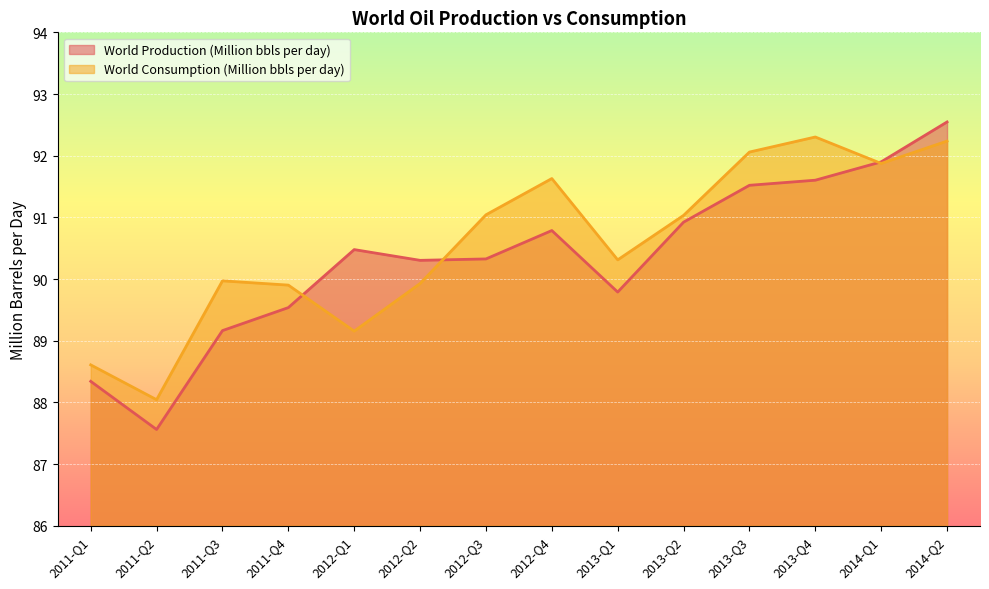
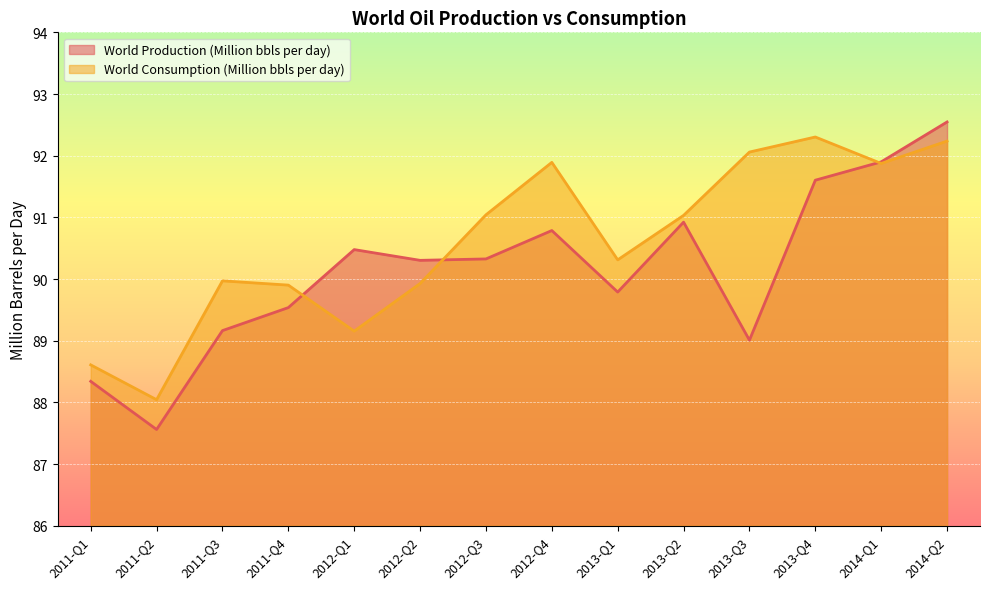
  {
    "World Production (Million bbls per day)": {
      "2011-Q1": 88.3,
      "2011-Q2": 87.6,
      "2011-Q3": 89.2,
      "2011-Q4": 89.5,
      "2012-Q1": 90.5,
      "2012-Q2": 90.3,
      "2012-Q3": 90.3,
      "2012-Q4": 90.8,
      "2013-Q1": 89.8,
      "2013-Q2": 90.9,
-     "2013-Q3": 91.5,
+     "2013-Q3": 89.0,
      "2013-Q4": 91.6,
      "2014-Q2": 92.5
    },
    "World Consumption (Million bbls per day)": {
      "2011-Q1": 88.6,
      "2011-Q2": 88.0,
      "2011-Q3": 90.0,
      "2011-Q4": 89.9,
      "2012-Q1": 89.2,
      "2012-Q2": 89.9,
      "2012-Q3": 91.0,
-     "2012-Q4": 91.6,
+     "2012-Q4": 91.9,
      "2013-Q1": 90.3,
      "2013-Q2": 91.0,
      "2013-Q3": 92.1,
      "2013-Q4": 92.3,
      "2014-Q2": 92.2
    }
  }
